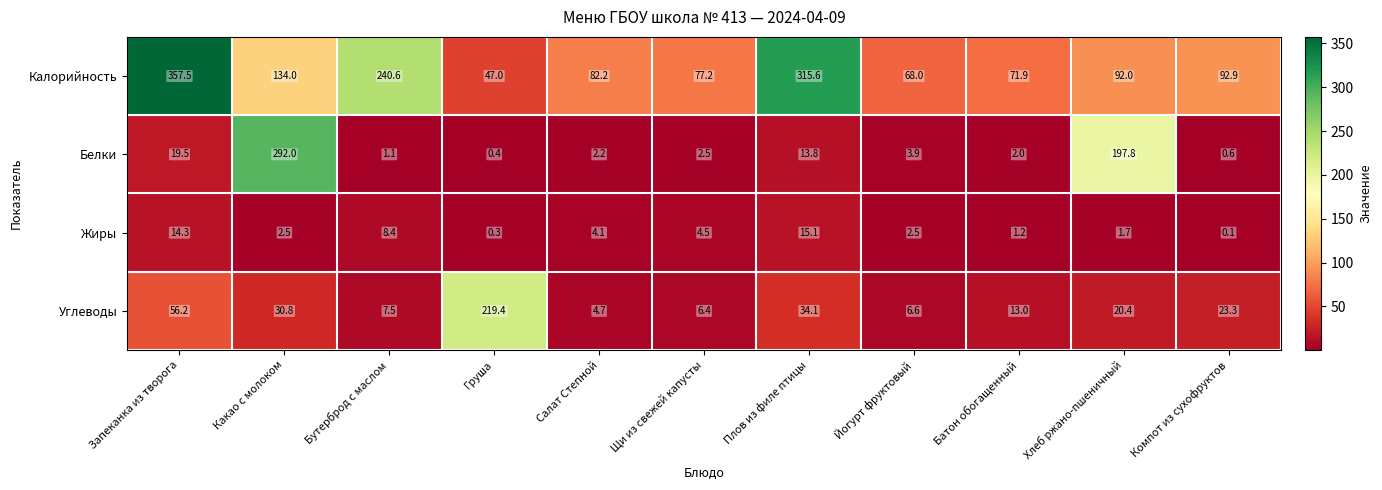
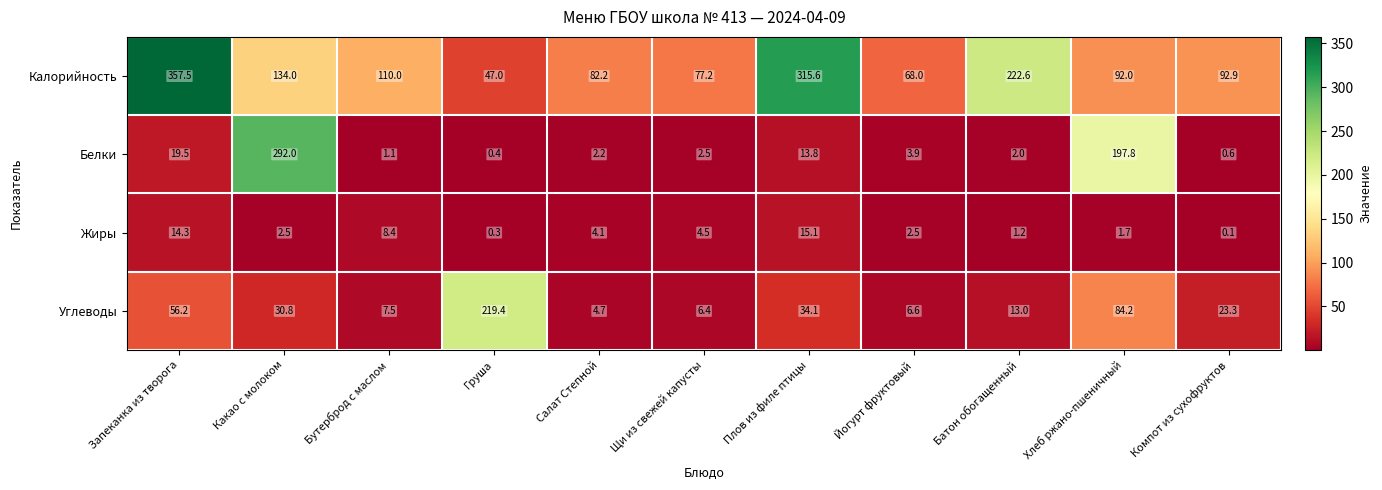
  {
    "Калорийность": {
-     "Бутерброд с маслом": 240.6,
-     "Батон обогащенный": 71.9
+     "Бутерброд с маслом": 110.0,
+     "Батон обогащенный": 222.6
    },
    "Углеводы": {
-     "Хлеб ржано-пшеничный": 20.4
+     "Хлеб ржано-пшеничный": 84.2
    }
  }
